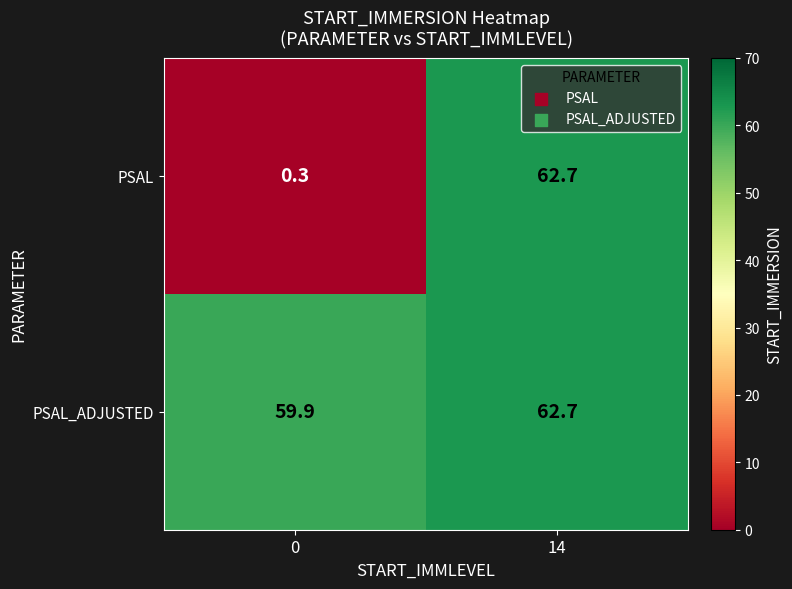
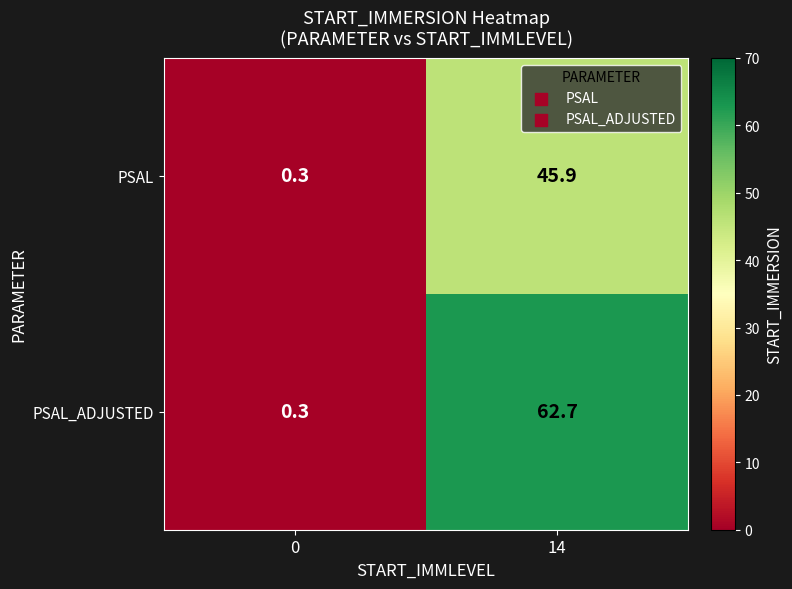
  {
    "PSAL": {
      "0": 0.3,
-     "14": 62.7
+     "14": 45.9
    },
    "PSAL_ADJUSTED": {
-     "0": 59.9,
+     "0": 0.3,
      "14": 62.7
    }
  }
